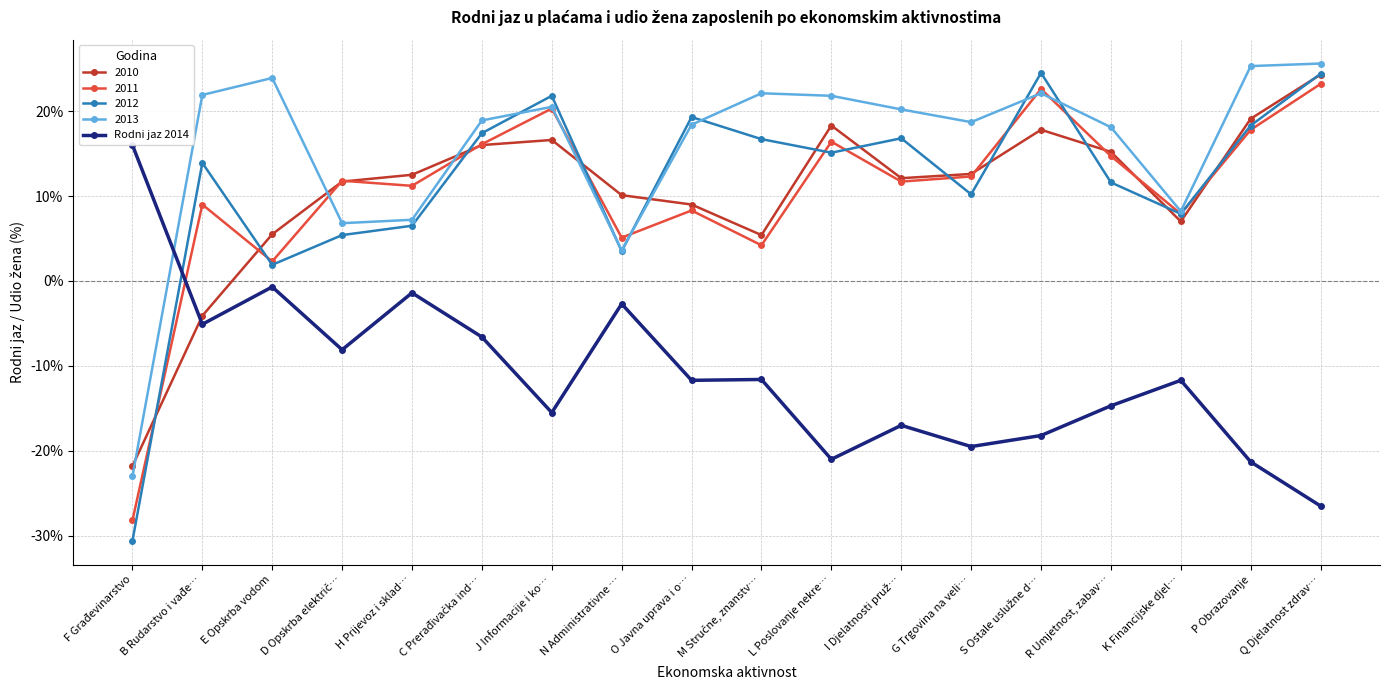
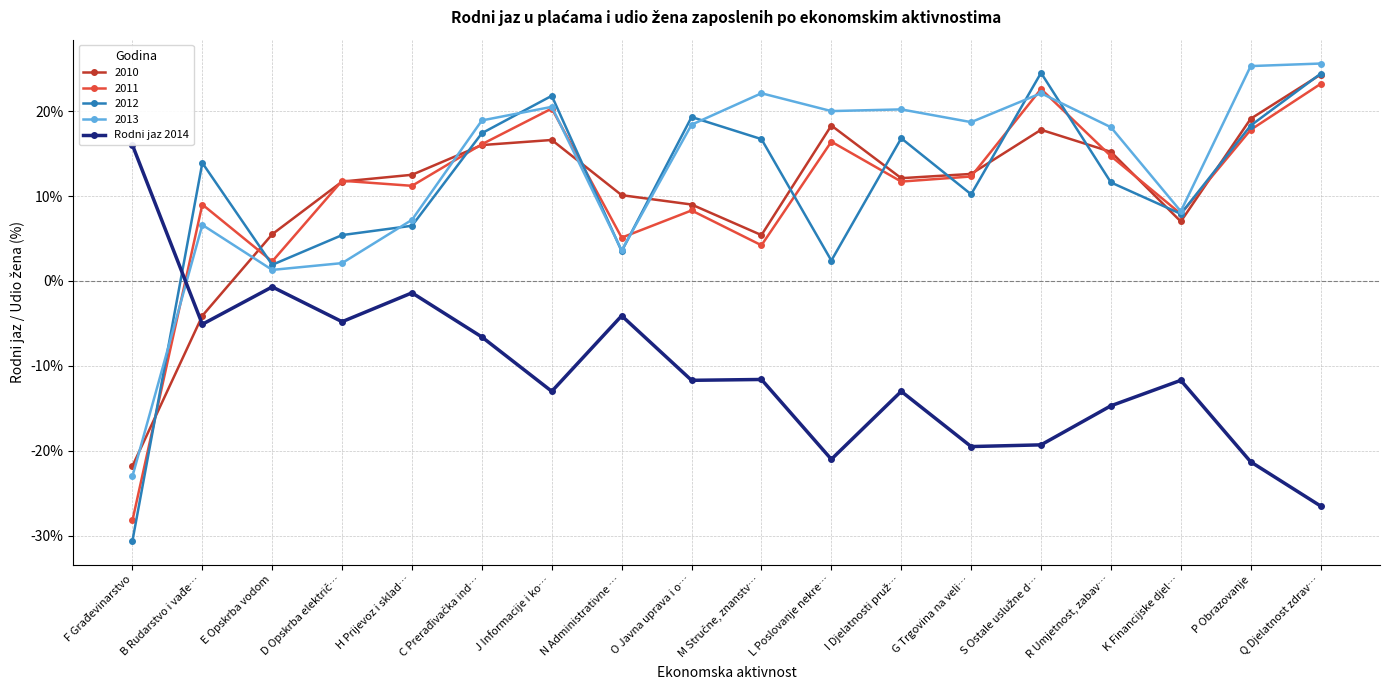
  {
    "2012": {
      "F Građevinarstvo": "-31%",
      "B Rudarstvo i vađe…": "14%",
      "E Opskrba vodom": "2%",
      "D Opskrba električ…": "5%",
      "H Prijevoz i sklad…": "7%",
      "C Prerađivačka ind…": "17%",
      "J Informacije i ko…": "22%",
      "O Javna uprava i o…": "19%",
      "M Stručne, znanstv…": "17%",
-     "L Poslovanje nekre…": "15%",
+     "L Poslovanje nekre…": "2%",
      "I Djelatnosti pruž…": "17%",
      "G Trgovina na veli…": "10%",
      "S Ostale uslužne d…": "25%",
      "R Umjetnost, zabav…": "12%",
      "P Obrazovanje": "18%"
    },
    "2013": {
      "F Građevinarstvo": "-23%",
-     "B Rudarstvo i vađe…": "22%",
-     "E Opskrba vodom": "24%",
-     "D Opskrba električ…": "7%",
+     "B Rudarstvo i vađe…": "7%",
+     "E Opskrba vodom": "1%",
+     "D Opskrba električ…": "2%",
      "H Prijevoz i sklad…": "7%",
      "C Prerađivačka ind…": "19%",
      "O Javna uprava i o…": "18%",
      "M Stručne, znanstv…": "22%",
-     "L Poslovanje nekre…": "22%",
+     "L Poslovanje nekre…": "20%",
      "I Djelatnosti pruž…": "20%",
      "G Trgovina na veli…": "19%",
      "S Ostale uslužne d…": "22%",
      "R Umjetnost, zabav…": "18%",
      "K Financijske djel…": "8%",
      "P Obrazovanje": "25%",
      "Q Djelatnost zdrav…": "26%"
    },
    "Rodni jaz 2014": {
      "F Građevinarstvo": "16%",
      "B Rudarstvo i vađe…": "-5%",
      "E Opskrba vodom": "-1%",
-     "D Opskrba električ…": "-8%",
+     "D Opskrba električ…": "-5%",
      "H Prijevoz i sklad…": "-1%",
      "C Prerađivačka ind…": "-7%",
-     "J Informacije i ko…": "-16%",
-     "N Administrativne …": "-3%",
+     "J Informacije i ko…": "-13%",
+     "N Administrativne …": "-4%",
      "O Javna uprava i o…": "-12%",
      "M Stručne, znanstv…": "-12%",
      "L Poslovanje nekre…": "-21%",
-     "I Djelatnosti pruž…": "-17%",
+     "I Djelatnosti pruž…": "-13%",
      "G Trgovina na veli…": "-20%",
-     "S Ostale uslužne d…": "-18%",
+     "S Ostale uslužne d…": "-19%",
      "R Umjetnost, zabav…": "-15%",
      "K Financijske djel…": "-12%",
      "P Obrazovanje": "-21%",
      "Q Djelatnost zdrav…": "-27%"
    }
  }
